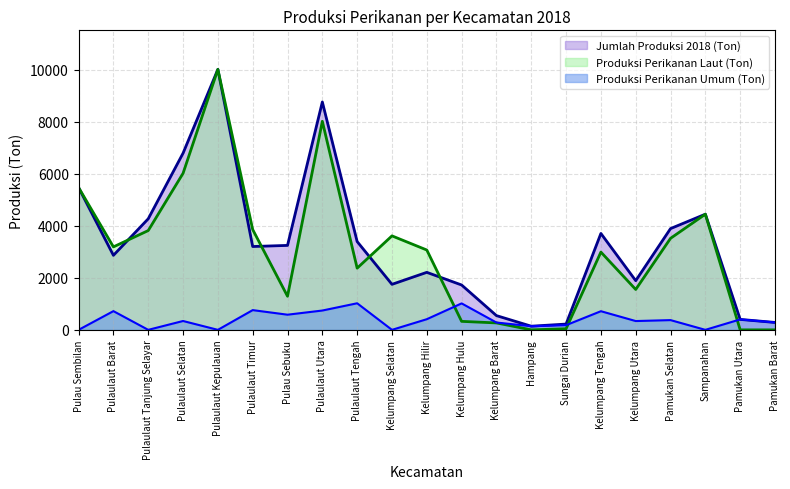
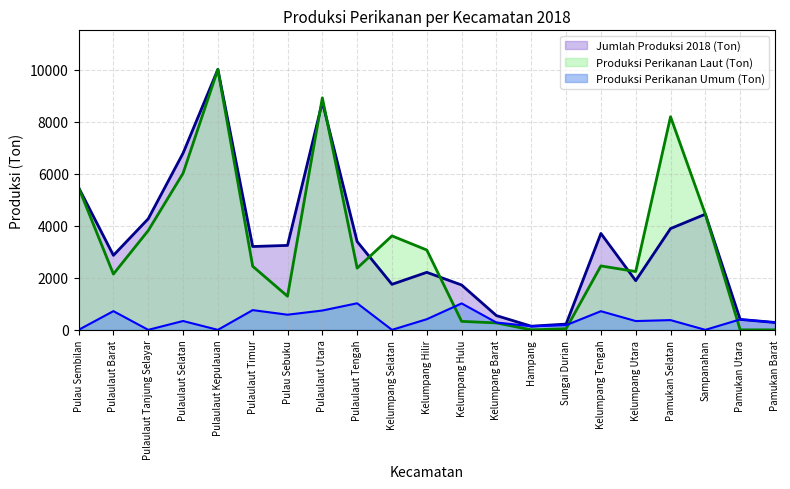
  {
    "Produksi Perikanan Laut (Ton)": {
-     "Pulaulaut Barat": 3200,
+     "Pulaulaut Barat": 2100,
      "Pulaulaut Tanjung Selayar": 3800,
      "Pulaulaut Selatan": 6000,
-     "Pulaulaut Timur": 3900,
+     "Pulaulaut Timur": 2400,
      "Pulau Sebuku": 1300,
-     "Pulaulaut Utara": 8000,
+     "Pulaulaut Utara": 8900,
      "Pulaulaut Tengah": 2400,
      "Kelumpang Selatan": 3600,
      "Kelumpang Hilir": 3100,
      "Kelumpang Hulu": 300,
      "Hampang": 0,
      "Sungai Durian": 0,
-     "Kelumpang Tengah": 3000,
-     "Kelumpang Utara": 1600,
-     "Pamukan Selatan": 3500,
+     "Kelumpang Tengah": 2500,
+     "Kelumpang Utara": 2200,
+     "Pamukan Selatan": 8200,
      "Pamukan Utara": 0,
      "Pamukan Barat": 0
    }
  }
